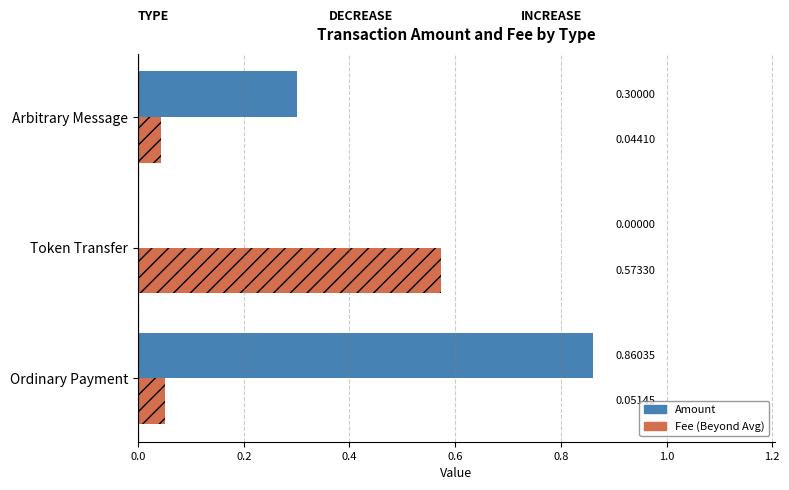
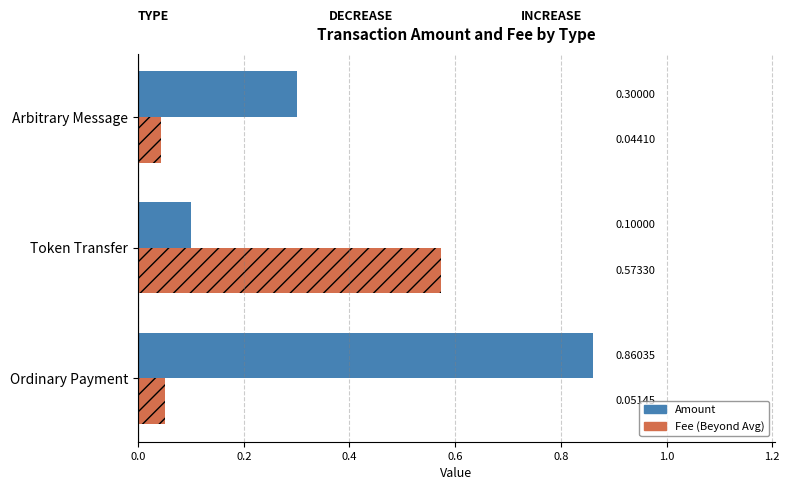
  {
    "Amount": {
-     "Token Transfer": 0.00000,
+     "Token Transfer": 0.10000,
      "Ordinary Payment": 0.86035
    }
  }
